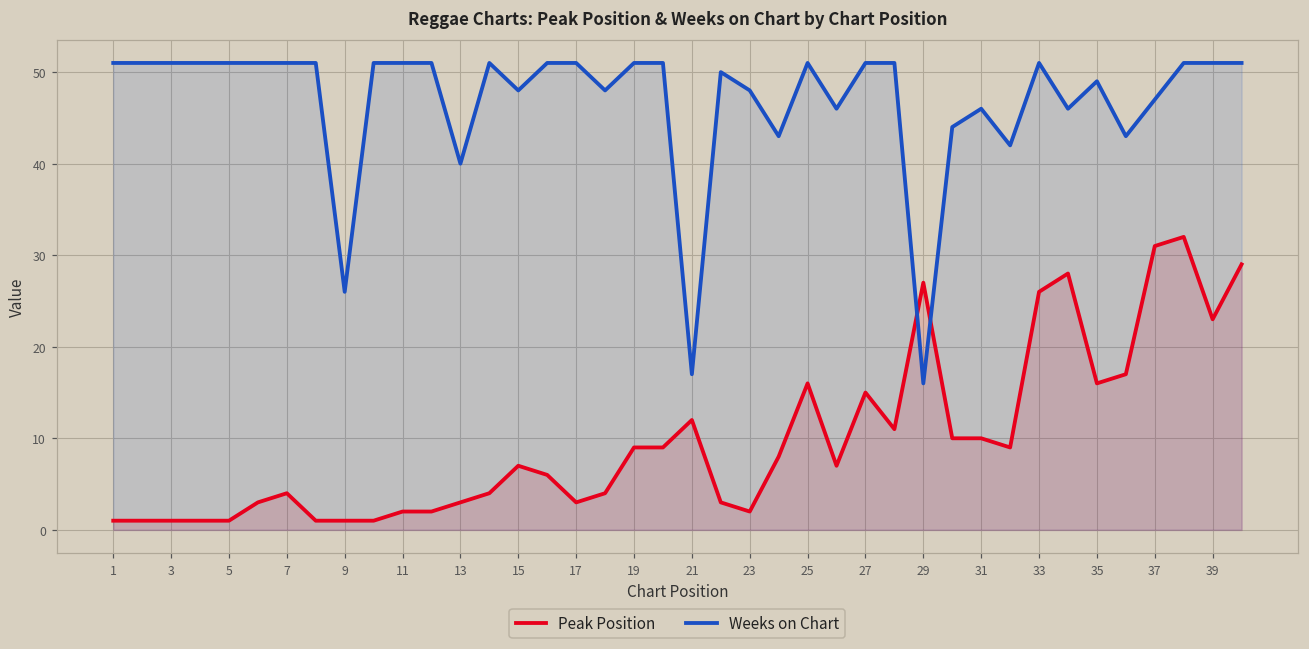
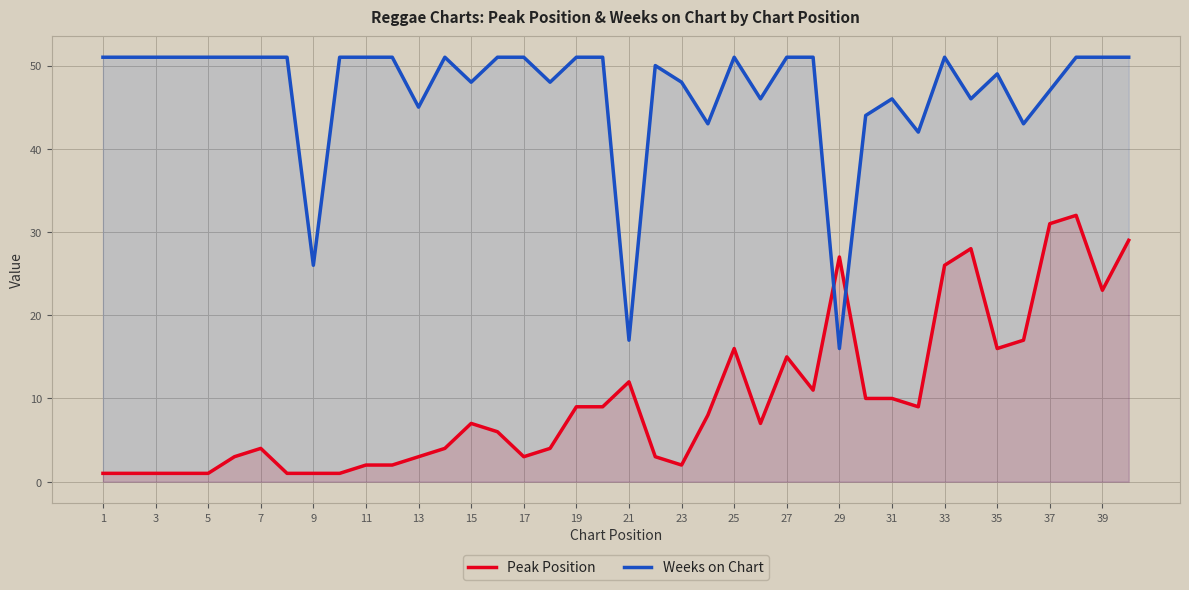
  {
    "Peak Position": {
      "1": 1,
      "3": 1,
      "5": 1,
      "7": 4,
      "9": 1,
      "11": 2,
      "13": 3,
      "15": 7,
      "17": 3,
      "19": 9,
      "21": 12,
      "23": 2,
      "25": 16,
      "27": 15,
      "29": 27,
      "31": 10,
      "33": 26,
      "35": 16,
      "37": 31,
      "39": 23
    },
    "Weeks on Chart": {
      "1": 51,
      "3": 51,
      "5": 51,
      "7": 51,
      "9": 26,
      "11": 51,
-     "13": 40,
+     "13": 45,
      "15": 48,
      "17": 51,
      "19": 51,
      "21": 17,
      "23": 48,
      "25": 51,
      "27": 51,
      "29": 16,
      "31": 46,
      "33": 51,
      "35": 49,
      "37": 47,
      "39": 51
    }
  }
